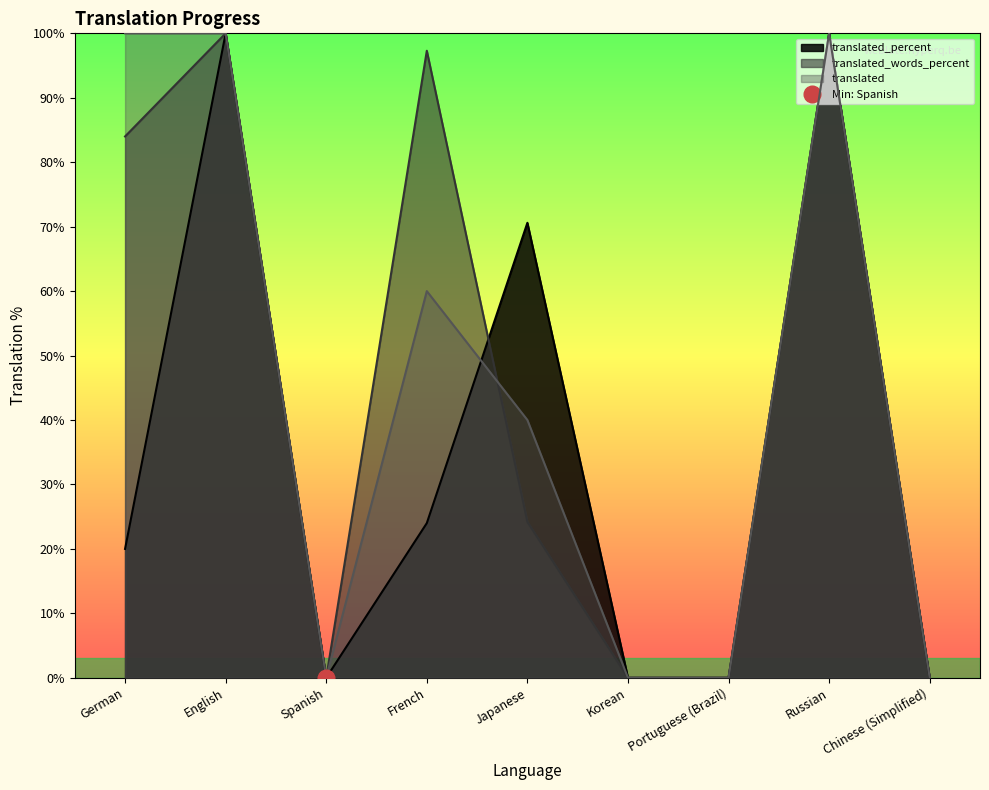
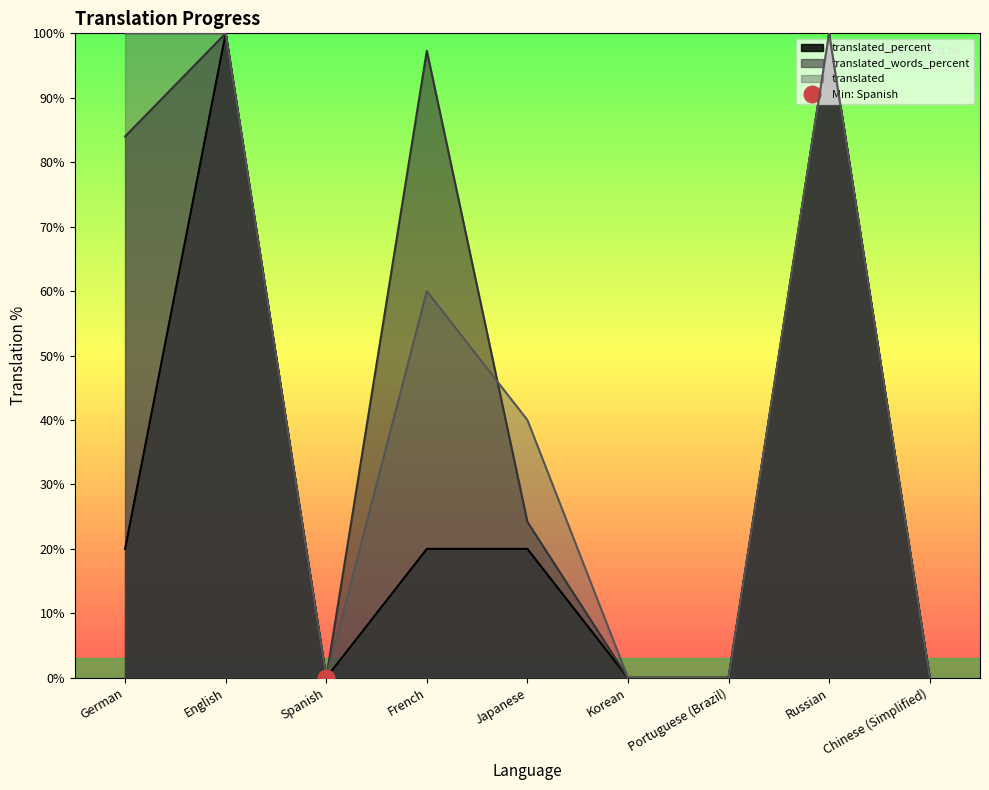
  {
    "translated_percent": {
      "German": "20%",
-     "French": "24%",
-     "Japanese": "71%"
+     "French": "20%",
+     "Japanese": "20%"
    }
  }
